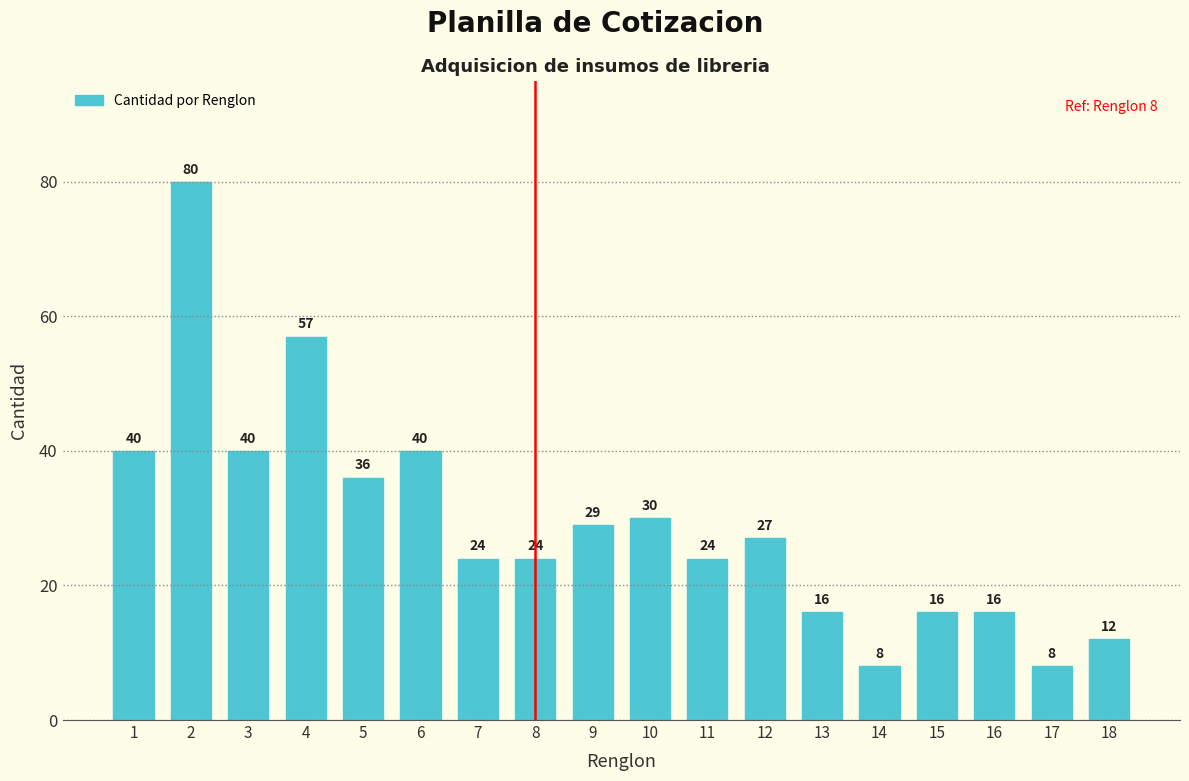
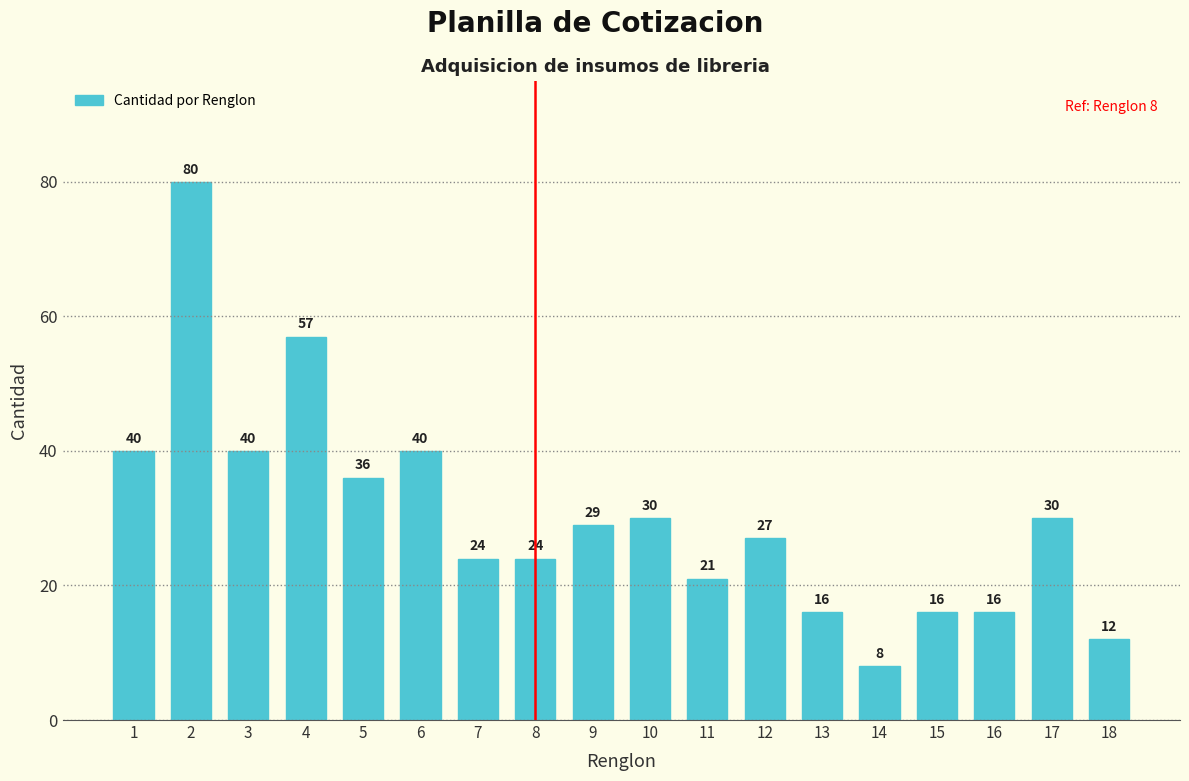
  {
    "1": 40,
    "2": 80,
    "3": 40,
    "4": 57,
    "5": 36,
    "6": 40,
    "7": 24,
    "8": 24,
    "9": 29,
    "10": 30,
-   "11": 24,
+   "11": 21,
    "12": 27,
    "13": 16,
    "14": 8,
    "15": 16,
    "16": 16,
-   "17": 8,
+   "17": 30,
    "18": 12
  }
